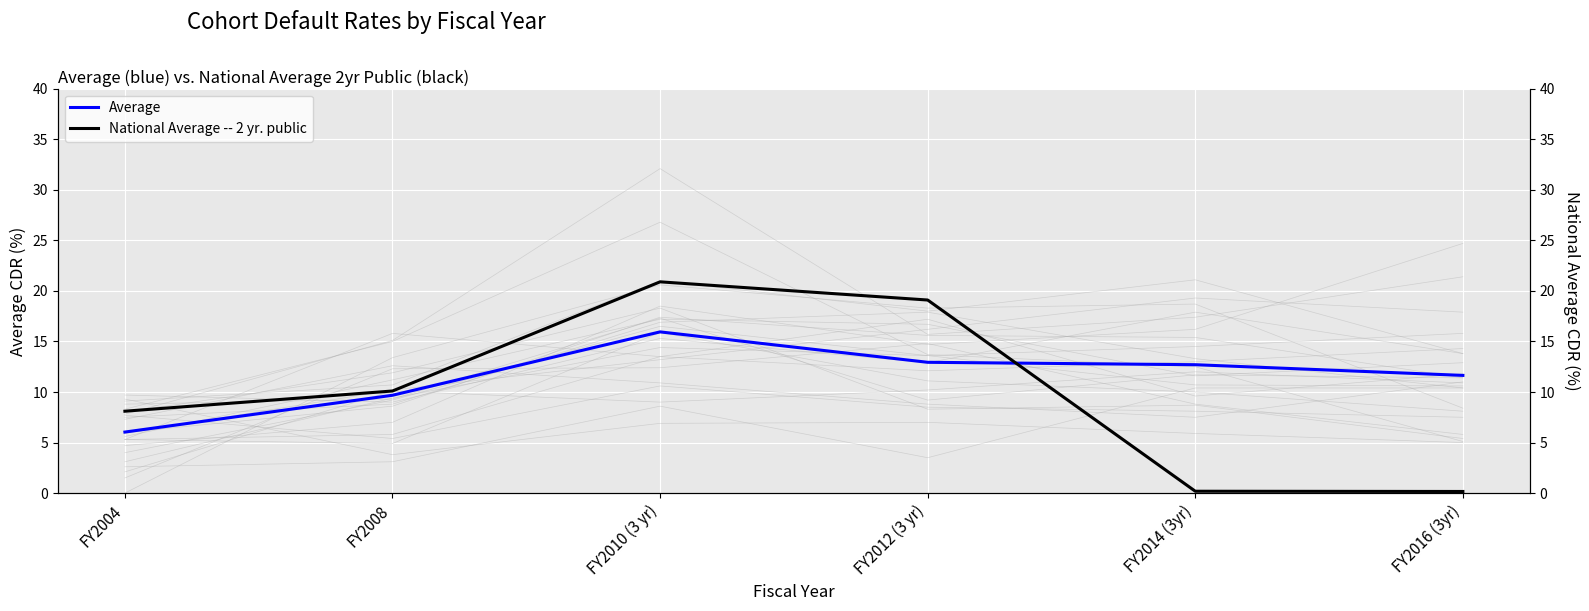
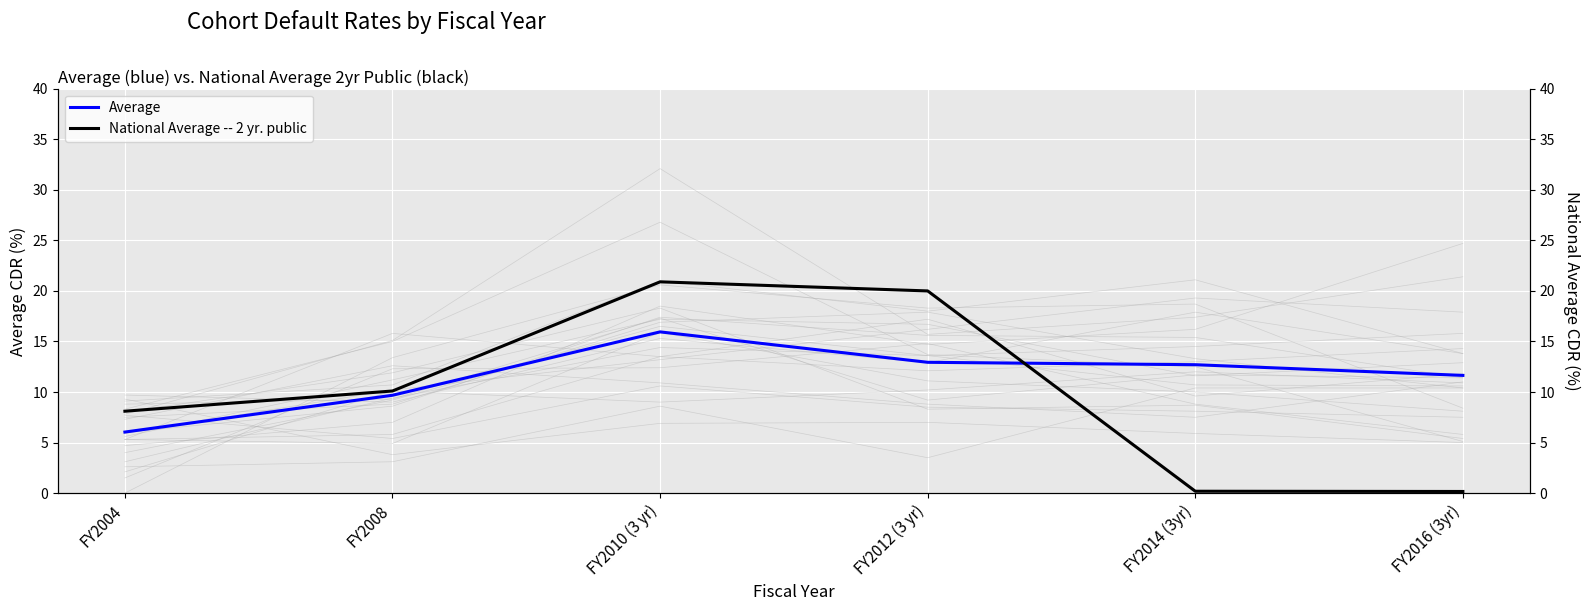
  {
    "Average": {
      "FY2008": 9.7
    },
    "National Average -- 2 yr. public": {
      "FY2004": 8.1,
      "FY2008": 10.1,
      "FY2010 (3 yr)": 20.9,
-     "FY2012 (3 yr)": 19.1,
+     "FY2012 (3 yr)": 20.0,
      "FY2014 (3yr)": 0.2,
      "FY2016 (3yr)": 0.2
    }
  }
